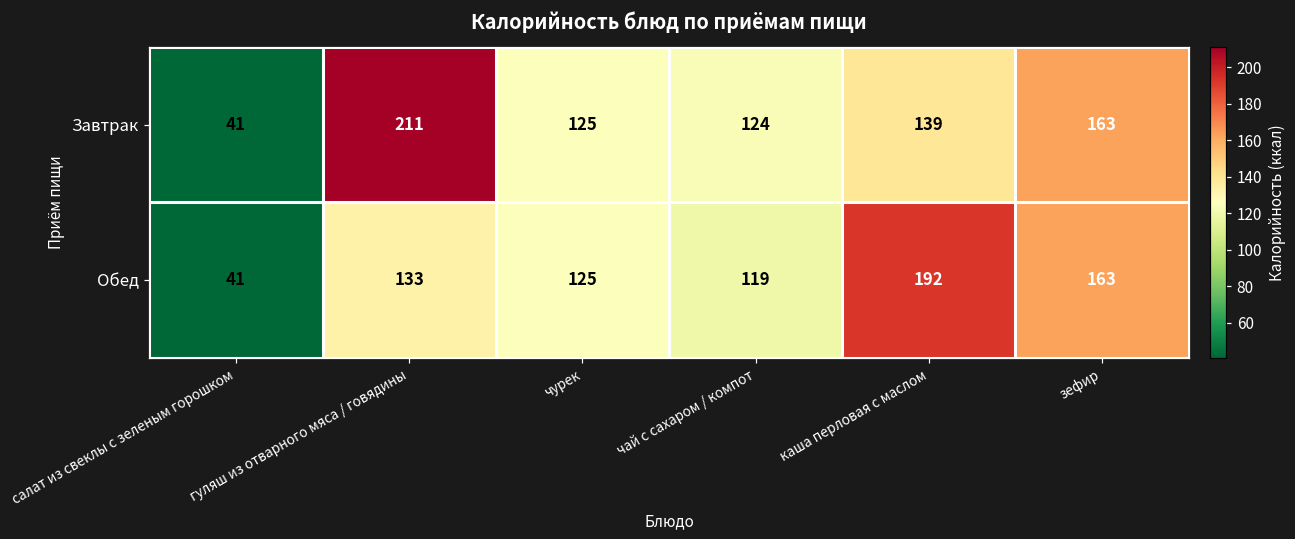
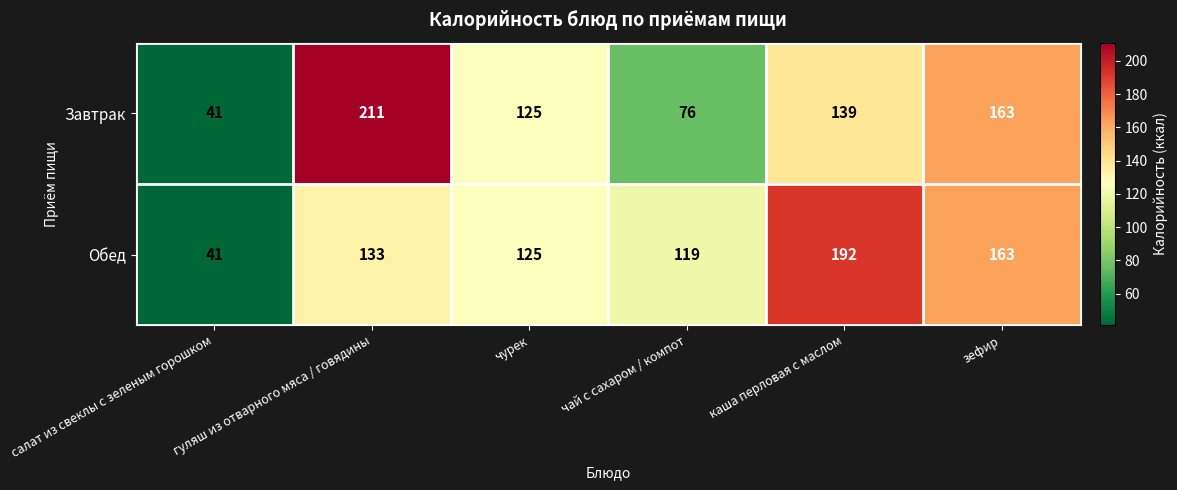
  {
    "Завтрак": {
      "салат из свеклы с зеленым горошком": 41,
      "гуляш из отварного мяса / говядины": 211,
      "чурек": 125,
-     "чай с сахаром / компот": 124,
+     "чай с сахаром / компот": 76,
      "каша перловая с маслом": 139,
      "зефир": 163
    },
    "Обед": {
      "салат из свеклы с зеленым горошком": 41,
      "гуляш из отварного мяса / говядины": 133,
      "чурек": 125,
      "чай с сахаром / компот": 119,
      "каша перловая с маслом": 192,
      "зефир": 163
    }
  }
